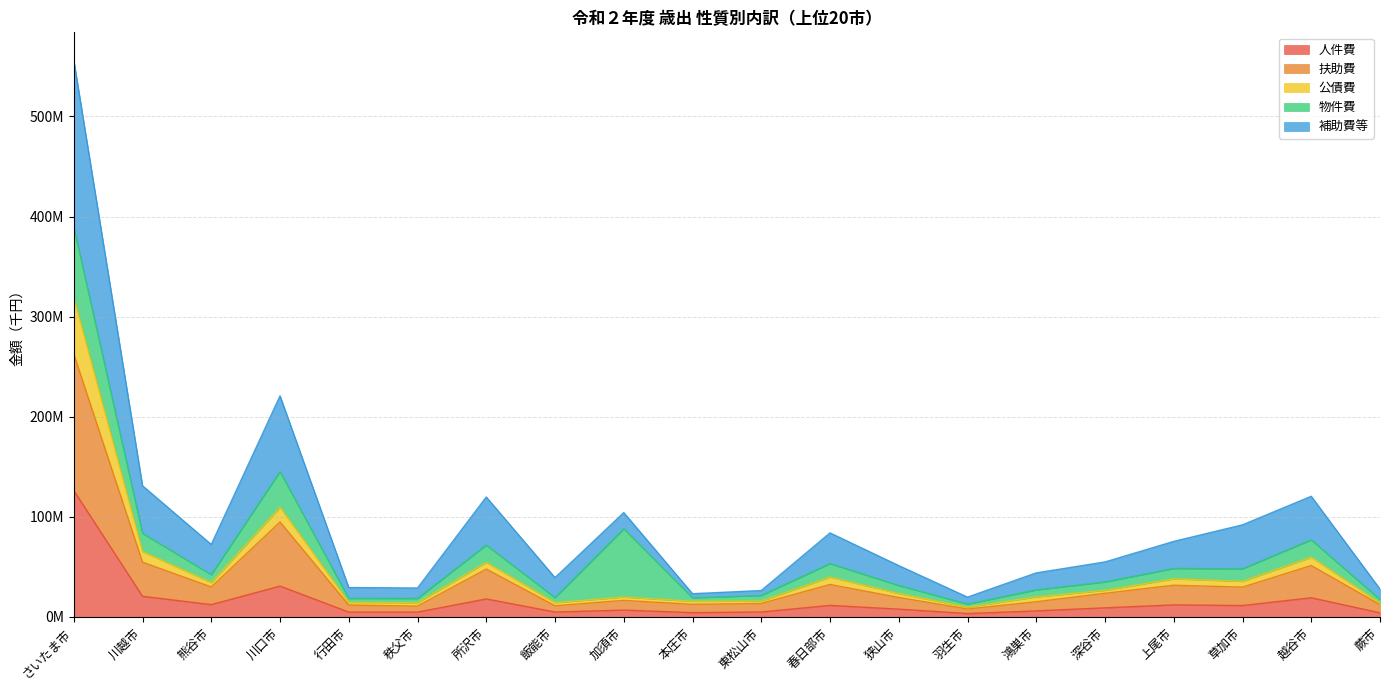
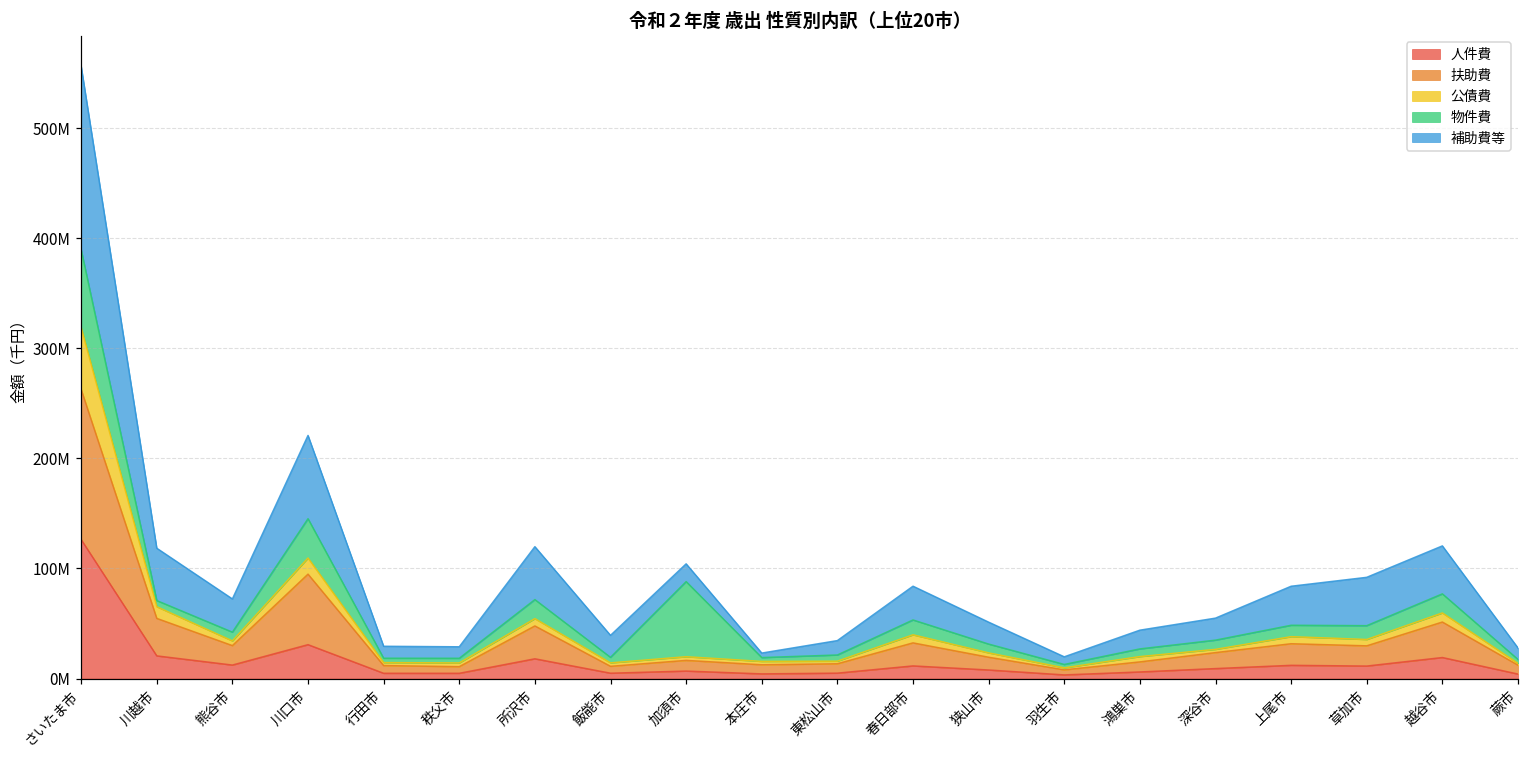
  {
    "公債費": {
      "さいたま市": 56000000,
      "川越市": 11000000,
      "熊谷市": 4000000,
      "川口市": 15000000,
      "行田市": 3000000,
      "秩父市": 3000000,
      "所沢市": 7000000,
      "飯能市": 3000000,
      "加須市": 3000000,
      "本庄市": 3000000,
      "春日部市": 7000000,
      "狭山市": 4000000,
      "鴻巣市": 5000000,
      "深谷市": 3000000,
      "上尾市": 6000000,
      "草加市": 6000000,
      "越谷市": 8000000
    },
    "物件費": {
      "さいたま市": 71000000,
-     "川越市": 18000000,
+     "川越市": 6000000,
      "熊谷市": 8000000,
      "川口市": 36000000,
      "行田市": 4000000,
      "秩父市": 4000000,
      "所沢市": 17000000,
      "飯能市": 5000000,
      "加須市": 68000000,
      "本庄市": 3000000,
      "東松山市": 6000000,
      "春日部市": 13000000,
      "狭山市": 8000000,
      "羽生市": 3000000,
      "鴻巣市": 7000000,
      "深谷市": 8000000,
      "上尾市": 10000000,
      "草加市": 13000000,
      "越谷市": 17000000,
      "蕨市": 4000000
    },
    "補助費等": {
      "さいたま市": 167000000,
      "川越市": 48000000,
      "熊谷市": 30000000,
      "川口市": 76000000,
      "行田市": 11000000,
      "秩父市": 10000000,
      "所沢市": 48000000,
      "飯能市": 20000000,
      "加須市": 16000000,
      "本庄市": 4000000,
-     "東松山市": 5000000,
+     "東松山市": 13000000,
      "春日部市": 31000000,
      "狭山市": 20000000,
      "羽生市": 7000000,
      "鴻巣市": 17000000,
      "深谷市": 20000000,
-     "上尾市": 27000000,
+     "上尾市": 35000000,
      "草加市": 44000000,
      "越谷市": 44000000,
      "蕨市": 10000000
    }
  }
